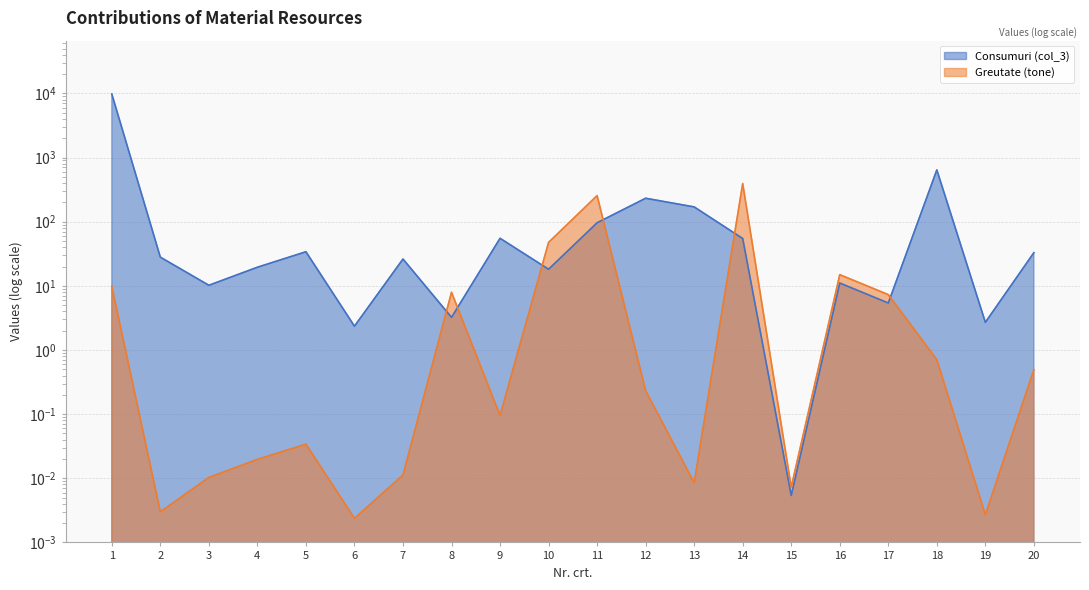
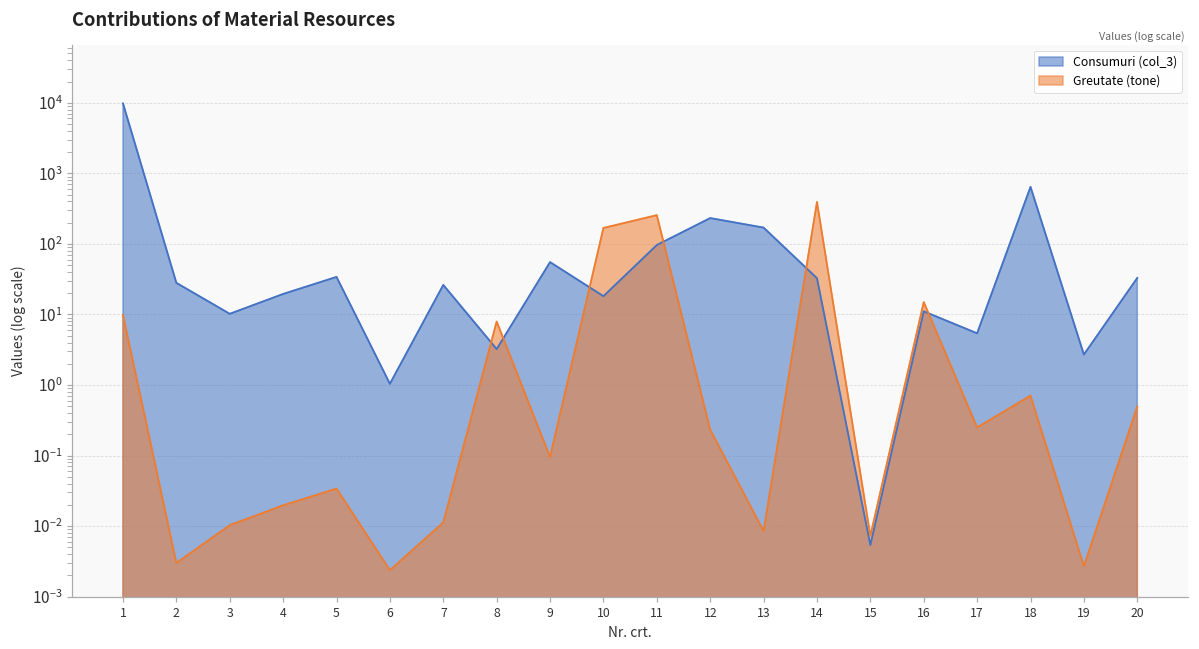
  {
    "Consumuri (col_3)": {
      "1": 10000,
      "2": 30,
      "3": 10,
      "4": 20,
      "5": 30,
-     "6": 2.4,
+     "6": 1.0,
      "7": 26,
      "8": 3,
      "9": 60,
      "10": 18,
      "11": 100,
      "12": 230,
      "13": 170,
-     "14": 50,
+     "14": 30,
      "15": 0.005,
      "16": 11,
      "17": 5,
      "18": 600,
      "19": 2.7,
      "20": 30
    },
    "Greutate (tone)": {
      "1": 10,
      "2": 0.003,
      "3": 0.01,
      "4": 0.02,
      "5": 0.03,
      "6": 0.0024,
      "7": 0.011,
      "8": 8,
      "9": 0.10,
-     "10": 50,
+     "10": 170,
      "11": 260,
      "12": 0.23,
      "13": 0.009,
      "14": 400,
      "15": 0.007,
      "16": 15,
-     "17": 7,
+     "17": 0.25,
      "18": 0.7,
      "19": 0.0027,
      "20": 0.5
    }
  }
